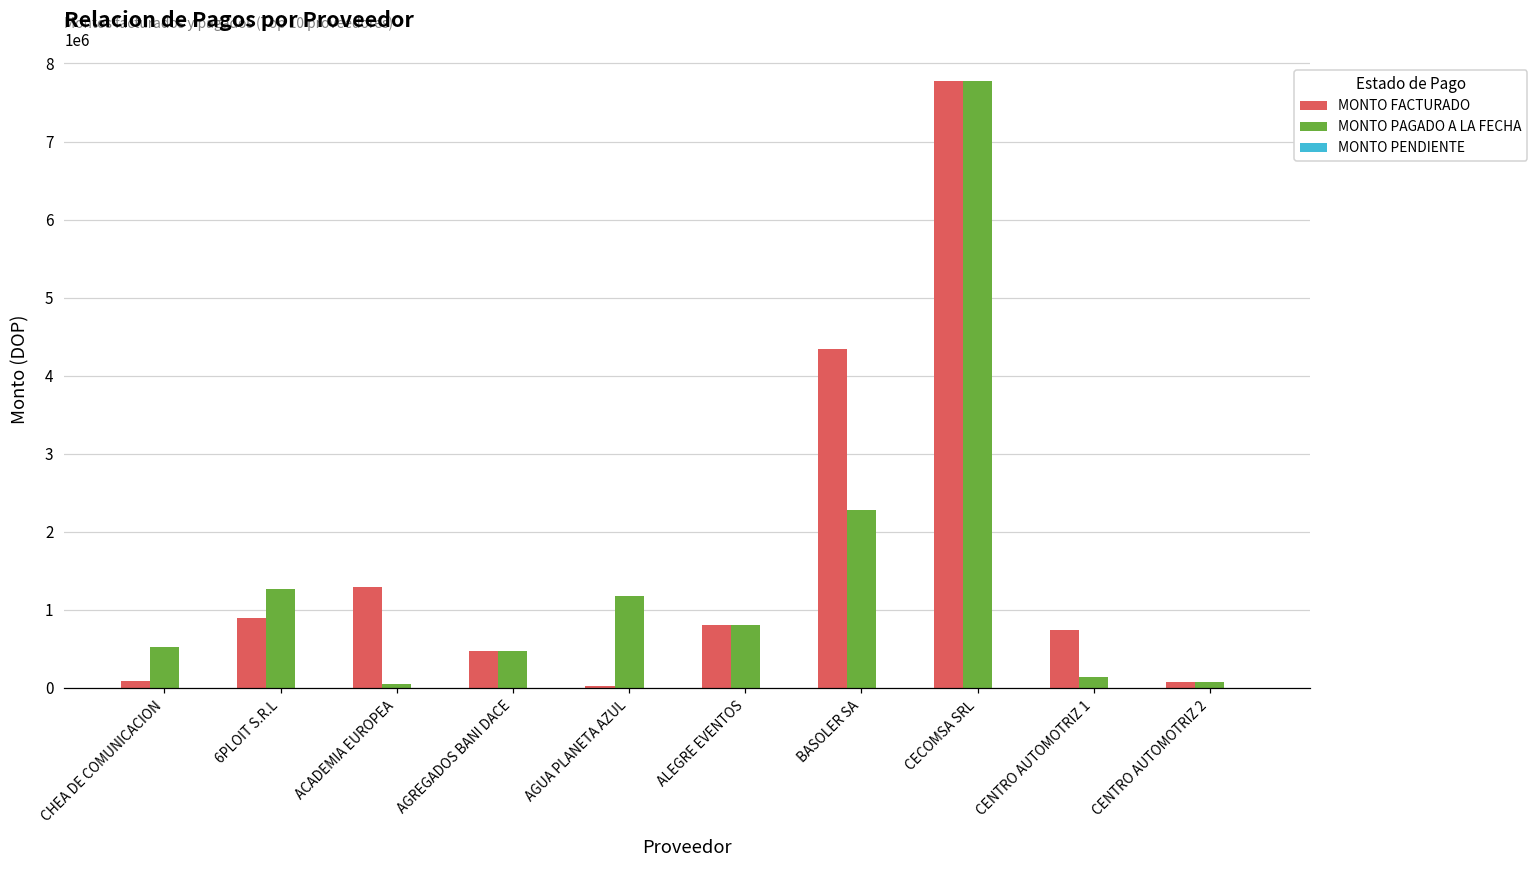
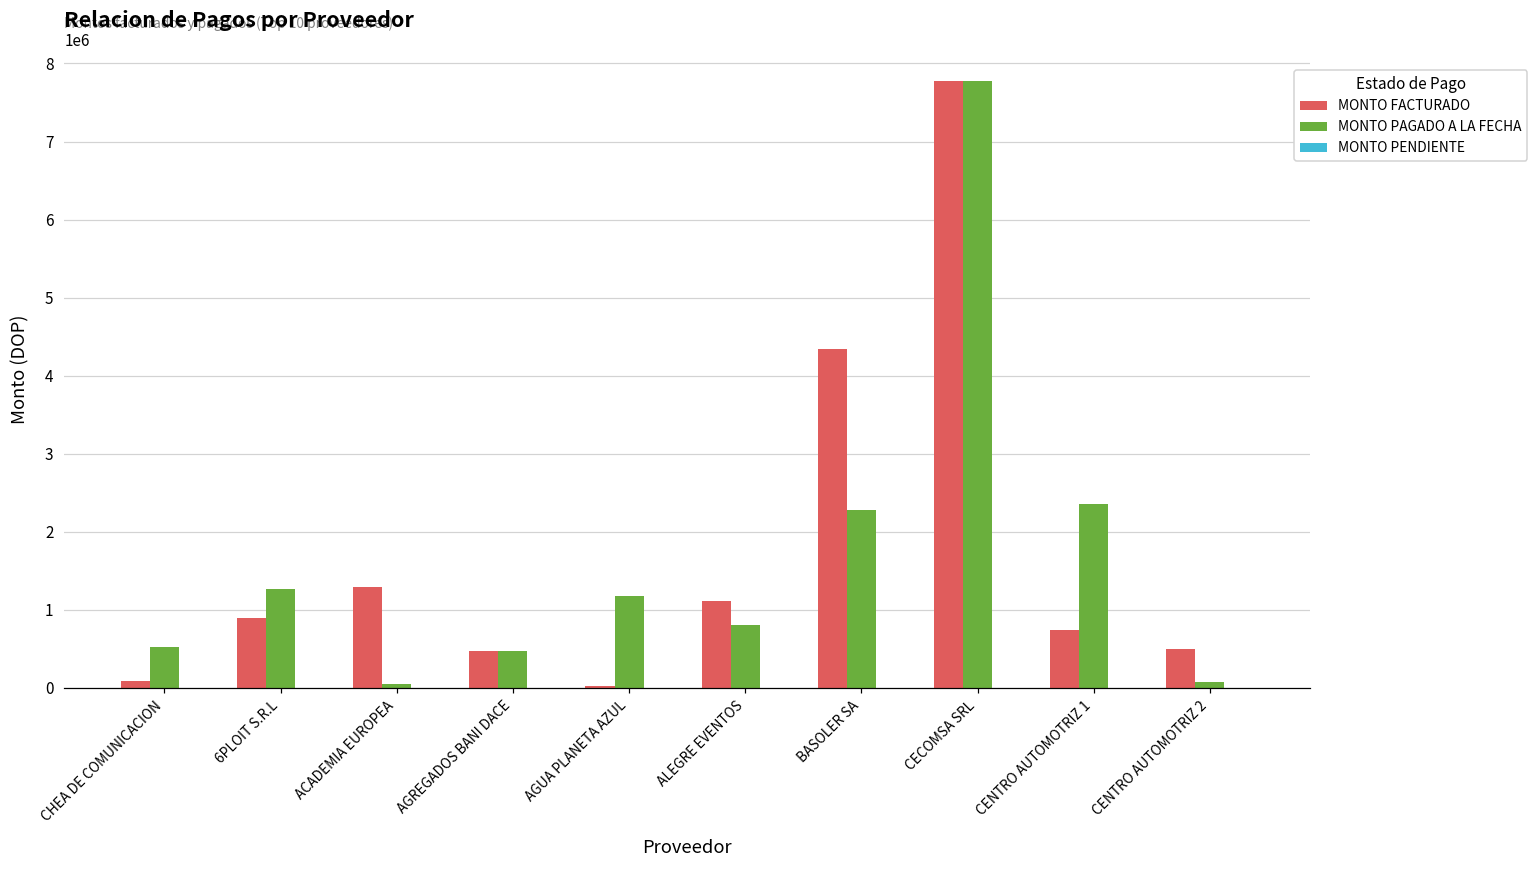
  {
    "MONTO FACTURADO": {
      "CHEA DE COMUNICACION": 100000,
      "6PLOIT S.R.L": 900000,
      "ACADEMIA EUROPEA": 1300000,
      "AGREGADOS BANI DACE": 500000,
-     "ALEGRE EVENTOS": 800000,
+     "ALEGRE EVENTOS": 1100000,
      "BASOLER SA": 4300000,
      "CECOMSA SRL": 7800000,
      "CENTRO AUTOMOTRIZ 1": 700000,
-     "CENTRO AUTOMOTRIZ 2": 100000
+     "CENTRO AUTOMOTRIZ 2": 500000
    },
    "MONTO PAGADO A LA FECHA": {
      "CHEA DE COMUNICACION": 500000,
      "6PLOIT S.R.L": 1300000,
      "ACADEMIA EUROPEA": 100000,
      "AGREGADOS BANI DACE": 500000,
      "AGUA PLANETA AZUL": 1200000,
      "ALEGRE EVENTOS": 800000,
      "BASOLER SA": 2300000,
      "CECOMSA SRL": 7800000,
-     "CENTRO AUTOMOTRIZ 1": 100000,
+     "CENTRO AUTOMOTRIZ 1": 2400000,
      "CENTRO AUTOMOTRIZ 2": 100000
    },
    "MONTO PENDIENTE": {
      "CHEA DE COMUNICACION": 0,
      "6PLOIT S.R.L": 0,
      "ACADEMIA EUROPEA": 0,
      "AGREGADOS BANI DACE": 0,
      "AGUA PLANETA AZUL": 0,
      "ALEGRE EVENTOS": 0,
      "BASOLER SA": 0,
      "CECOMSA SRL": 0,
      "CENTRO AUTOMOTRIZ 1": 0,
      "CENTRO AUTOMOTRIZ 2": 0
    }
  }
